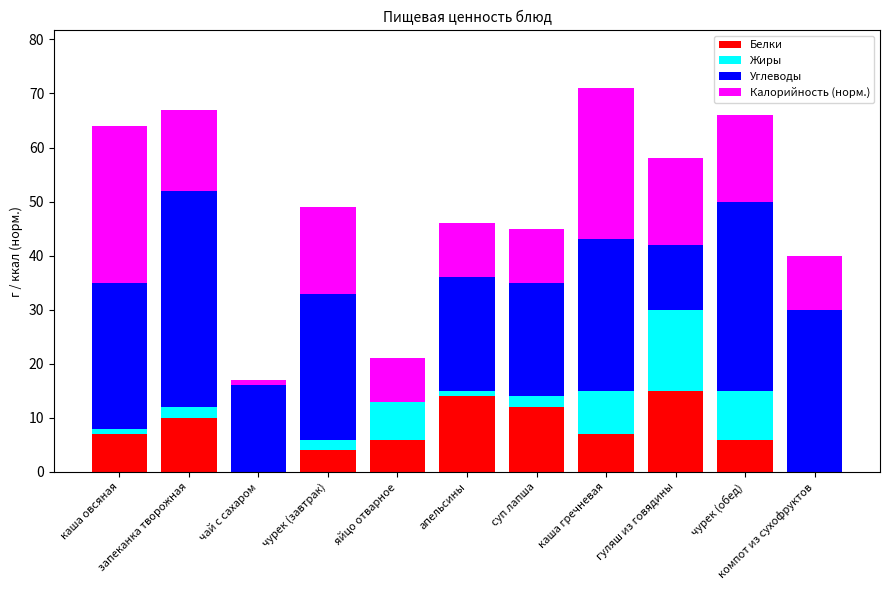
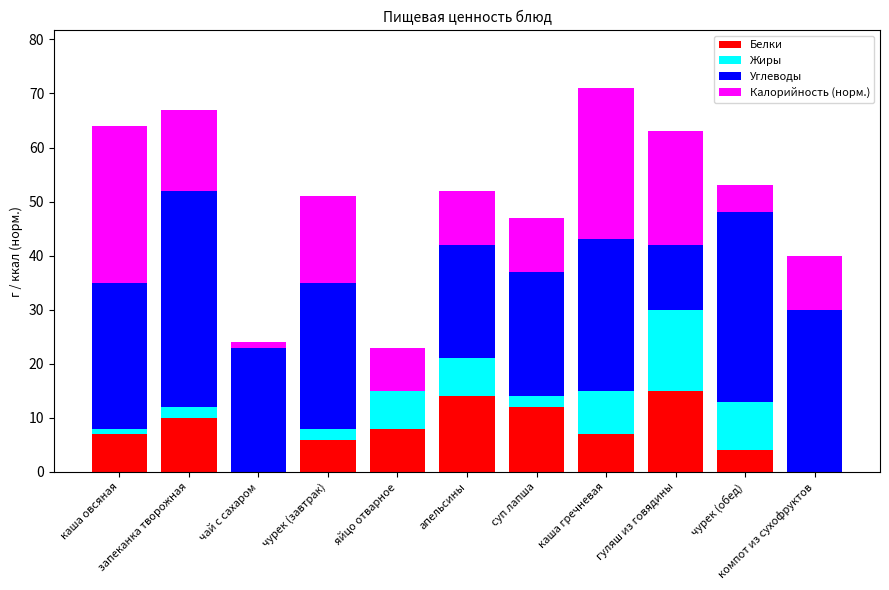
  {
    "Белки": {
      "каша овсяная": 7,
      "запеканка творожная": 10,
      "чай с сахаром": 0,
-     "чурек (завтрак)": 4,
-     "яйцо отварное": 6,
+     "чурек (завтрак)": 6,
+     "яйцо отварное": 8,
      "апельсины": 14,
      "суп лапша": 12,
      "каша гречневая": 7,
      "гуляш из говядины": 15,
-     "чурек (обед)": 6,
+     "чурек (обед)": 4,
      "компот из сухофруктов": 0
    },
    "Жиры": {
      "каша овсяная": 1,
      "запеканка творожная": 2,
      "чай с сахаром": 0,
      "чурек (завтрак)": 2,
      "яйцо отварное": 7,
-     "апельсины": 1,
+     "апельсины": 7,
      "суп лапша": 2,
      "каша гречневая": 8,
      "гуляш из говядины": 15,
      "чурек (обед)": 9,
      "компот из сухофруктов": 0
    },
    "Углеводы": {
      "каша овсяная": 27,
      "запеканка творожная": 40,
-     "чай с сахаром": 16,
+     "чай с сахаром": 23,
      "чурек (завтрак)": 27,
      "яйцо отварное": 0,
      "апельсины": 21,
-     "суп лапша": 21,
+     "суп лапша": 23,
      "каша гречневая": 28,
      "гуляш из говядины": 12,
      "чурек (обед)": 35,
      "компот из сухофруктов": 30
    },
    "Калорийность (норм.)": {
      "каша овсяная": 29,
      "запеканка творожная": 15,
      "чай с сахаром": 1,
      "чурек (завтрак)": 16,
      "яйцо отварное": 8,
      "апельсины": 10,
      "суп лапша": 10,
      "каша гречневая": 28,
-     "гуляш из говядины": 16,
-     "чурек (обед)": 16,
+     "гуляш из говядины": 21,
+     "чурек (обед)": 5,
      "компот из сухофруктов": 10
    }
  }
